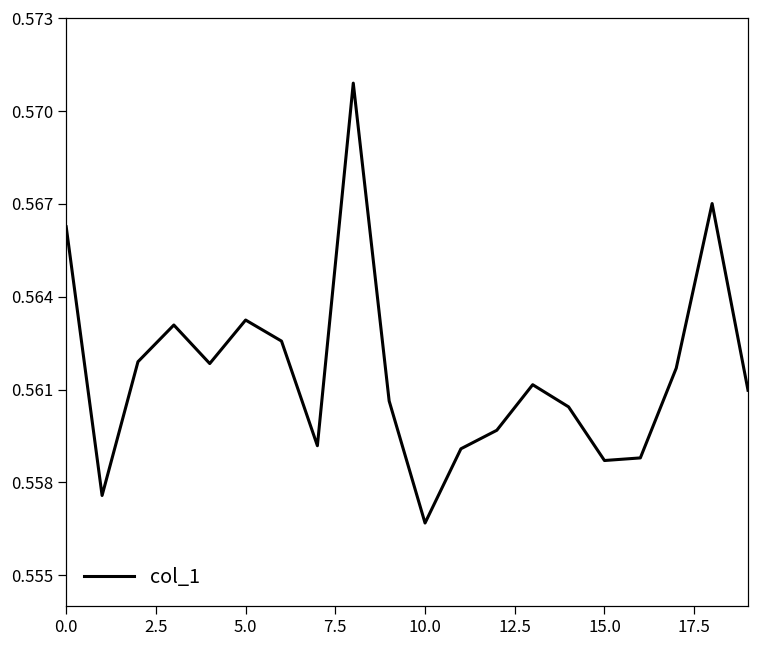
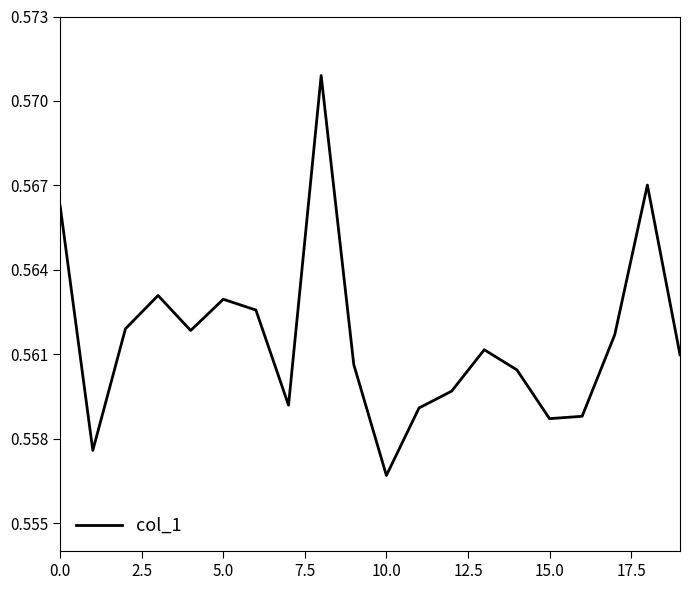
  {
    "0.0": 0.5663,
-   "5.0": 0.5632,
+   "5.0": 0.5630,
    "10.0": 0.5567,
    "15.0": 0.5587
  }
